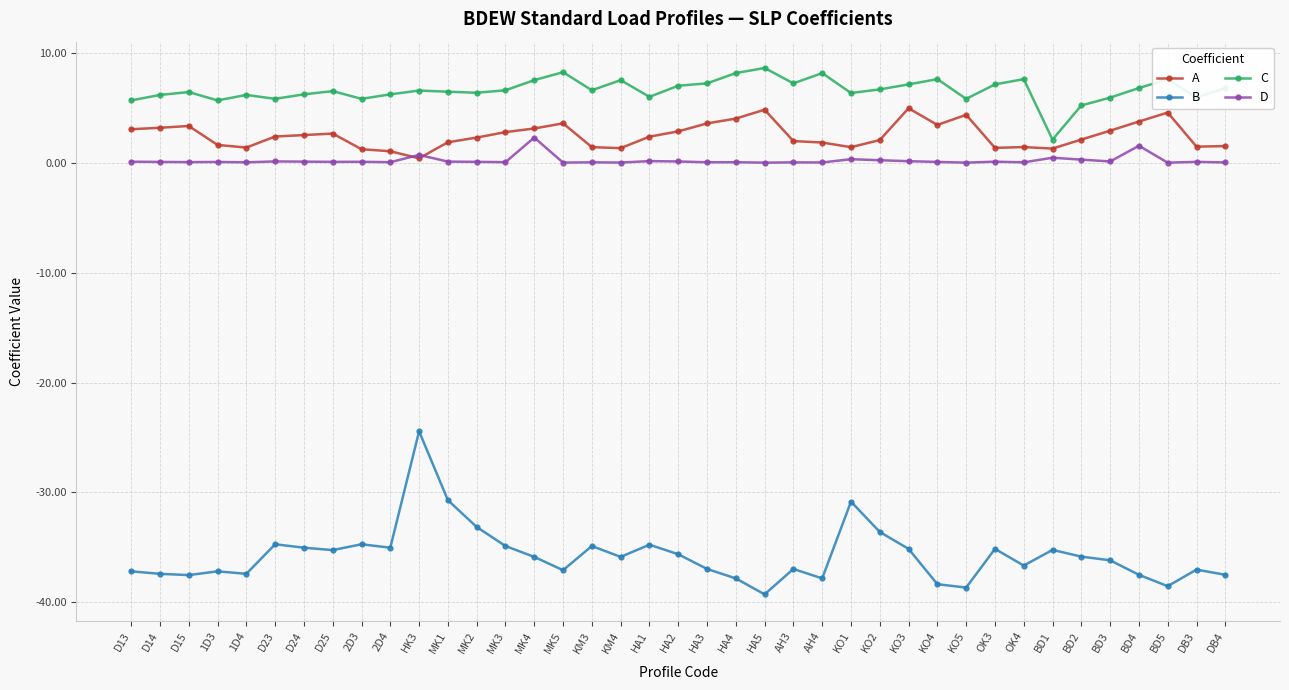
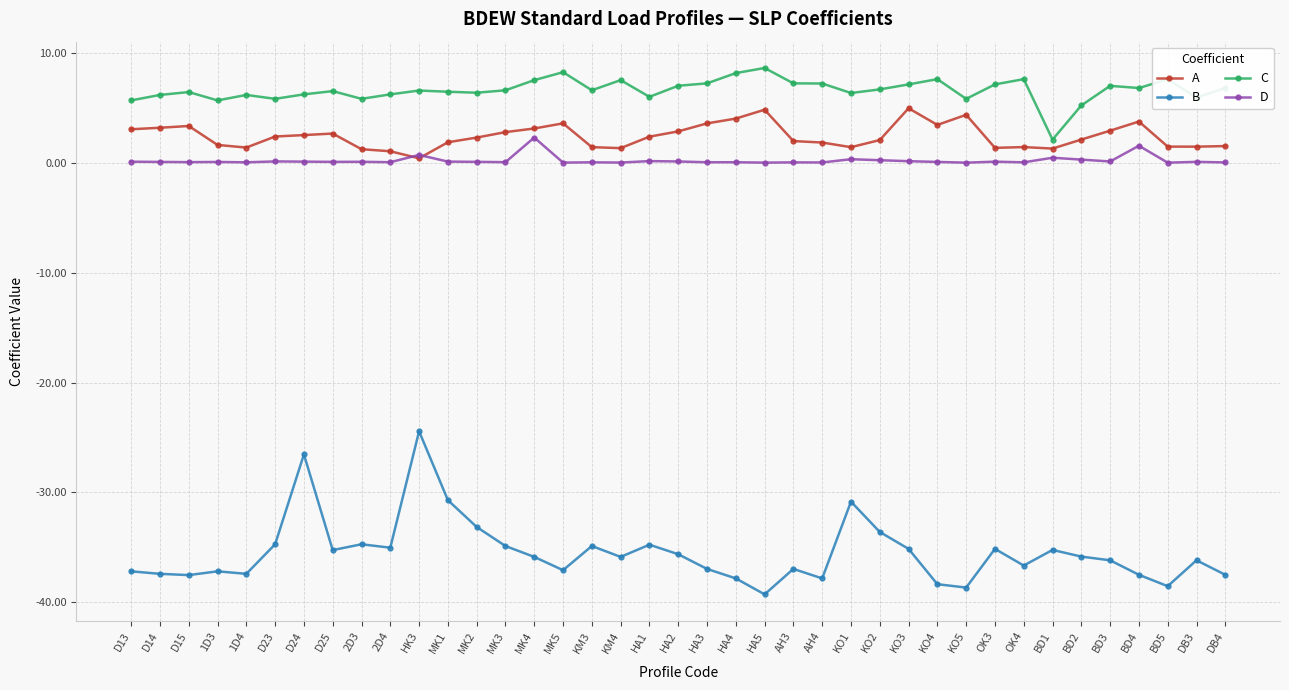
  {
    "A": {
      "D13": 3.0,
      "D14": 3.2,
      "D15": 3.3,
      "1D3": 1.6,
      "1D4": 1.4,
      "D23": 2.4,
      "D24": 2.5,
      "D25": 2.7,
      "2D3": 1.2,
      "2D4": 1.0,
      "HK3": 0.4,
      "MK1": 1.9,
      "MK2": 2.3,
      "MK3": 2.8,
      "MK4": 3.1,
      "MK5": 3.6,
      "KM3": 1.4,
      "KM4": 1.3,
      "HA1": 2.4,
      "HA2": 2.9,
      "HA3": 3.6,
      "HA4": 4.0,
      "HA5": 4.8,
      "AH3": 2.0,
      "AH4": 1.8,
      "KO1": 1.4,
      "KO2": 2.1,
      "KO3": 5.0,
      "KO4": 3.4,
      "KO5": 4.4,
      "OK3": 1.4,
      "OK4": 1.4,
      "BD1": 1.3,
      "BD2": 2.1,
      "BD3": 2.9,
      "BD4": 3.8,
-     "BD5": 4.6,
+     "BD5": 1.5,
      "DB3": 1.5,
      "DB4": 1.5
    },
    "B": {
      "D13": -37.2,
      "D14": -37.4,
      "D15": -37.5,
      "1D3": -37.2,
      "1D4": -37.4,
      "D23": -34.7,
-     "D24": -35.0,
+     "D24": -26.5,
      "D25": -35.3,
      "2D3": -34.7,
      "2D4": -35.0,
      "HK3": -24.4,
      "MK1": -30.7,
      "MK2": -33.1,
      "MK3": -34.9,
      "MK4": -35.9,
      "MK5": -37.1,
      "KM3": -34.9,
      "KM4": -35.9,
      "HA1": -34.8,
      "HA2": -35.6,
      "HA3": -37.0,
      "HA4": -37.8,
      "HA5": -39.3,
      "AH3": -37.0,
      "AH4": -37.8,
      "KO1": -30.8,
      "KO2": -33.6,
      "KO3": -35.1,
      "KO4": -38.4,
      "KO5": -38.7,
      "OK3": -35.1,
      "OK4": -36.7,
      "BD1": -35.2,
      "BD2": -35.8,
      "BD3": -36.2,
      "BD4": -37.5,
      "BD5": -38.5,
-     "DB3": -37.0,
+     "DB3": -36.2,
      "DB4": -37.5
    },
    "C": {
      "D13": 5.7,
      "D14": 6.2,
      "D15": 6.4,
      "1D3": 5.7,
      "1D4": 6.2,
      "D23": 5.8,
      "D24": 6.2,
      "D25": 6.5,
      "2D3": 5.8,
      "2D4": 6.2,
      "HK3": 6.6,
      "MK1": 6.5,
      "MK2": 6.4,
      "MK3": 6.6,
      "MK4": 7.5,
      "MK5": 8.2,
      "KM3": 6.6,
      "KM4": 7.5,
      "HA1": 6.0,
      "HA2": 7.0,
      "HA3": 7.2,
      "HA4": 8.2,
      "HA5": 8.6,
      "AH3": 7.2,
-     "AH4": 8.2,
+     "AH4": 7.2,
      "KO1": 6.3,
      "KO2": 6.7,
      "KO3": 7.1,
      "KO4": 7.6,
      "KO5": 5.8,
      "OK3": 7.1,
      "OK4": 7.6,
      "BD1": 2.1,
      "BD2": 5.2,
-     "BD3": 5.9,
+     "BD3": 7.0,
      "BD4": 6.8
    },
    "D": {
      "D13": 0.1,
      "D14": 0.1,
      "D15": 0.1,
      "1D3": 0.1,
      "1D4": 0.0,
      "D23": 0.1,
      "D24": 0.1,
      "D25": 0.1,
      "2D3": 0.1,
      "2D4": 0.1,
      "HK3": 0.7,
      "MK1": 0.1,
      "MK2": 0.1,
      "MK3": 0.1,
      "MK4": 2.3,
      "MK5": 0.0,
      "KM3": 0.0,
      "KM4": 0.0,
      "HA1": 0.1,
      "HA2": 0.1,
      "HA3": 0.0,
      "HA4": 0.0,
      "HA5": 0.0,
      "AH3": 0.0,
      "AH4": 0.0,
      "KO1": 0.3,
      "KO2": 0.2,
      "KO3": 0.1,
      "KO4": 0.1,
      "KO5": 0.0,
      "OK3": 0.1,
      "OK4": 0.0,
      "BD1": 0.5,
      "BD2": 0.3,
      "BD3": 0.1,
      "BD4": 1.5,
      "BD5": 0.0,
      "DB3": 0.1,
      "DB4": 0.0
    }
  }
